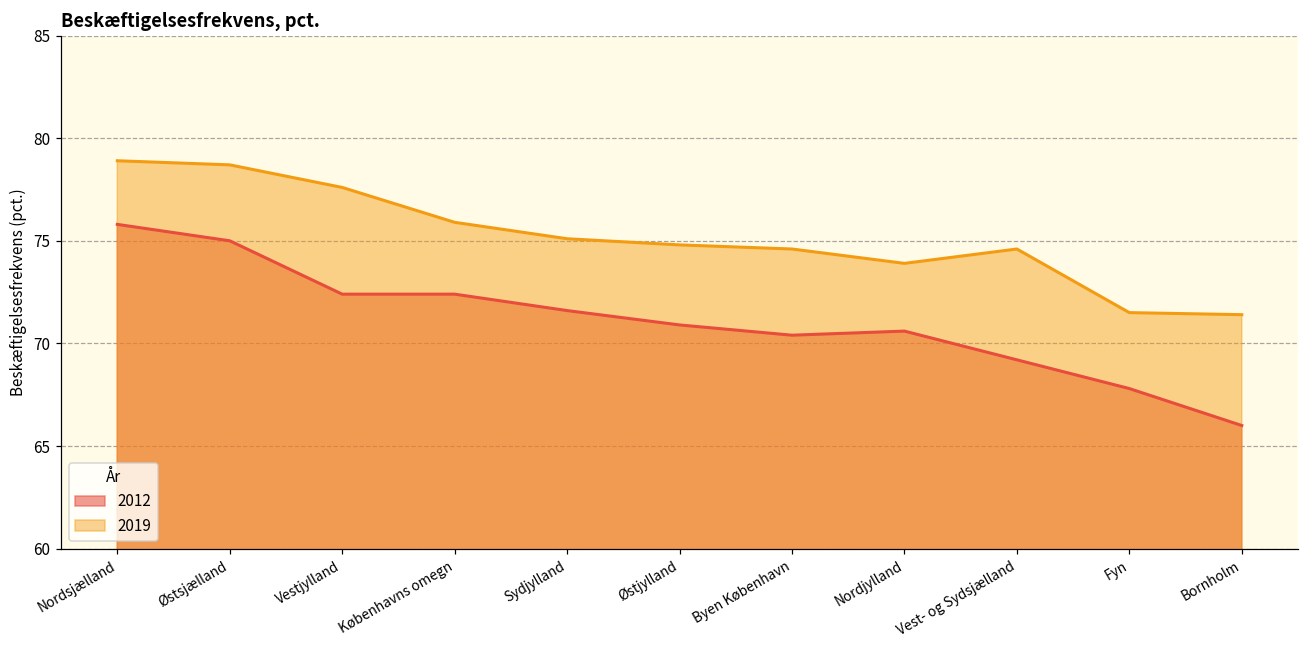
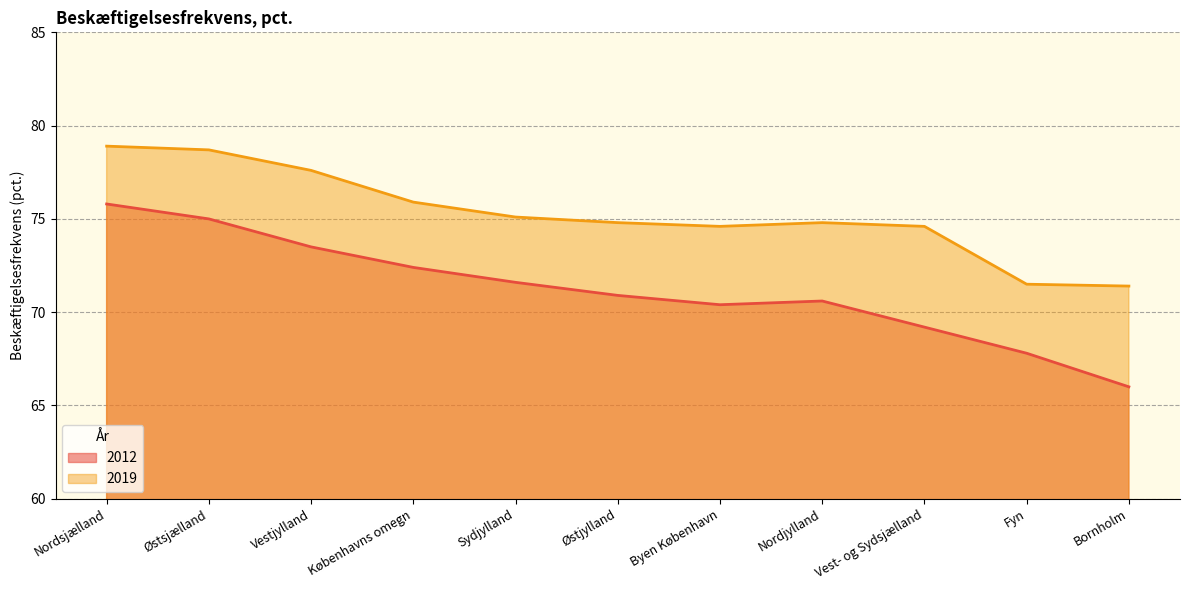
  {
    "2012": {
      "Nordsjælland": 75.8,
      "Østsjælland": 75.0,
-     "Vestjylland": 72.4,
+     "Vestjylland": 73.5,
      "Københavns omegn": 72.4,
      "Sydjylland": 71.6,
      "Østjylland": 70.9,
      "Byen København": 70.4,
      "Nordjylland": 70.6,
      "Vest- og Sydsjælland": 69.2,
      "Fyn": 67.8,
      "Bornholm": 66.0
    },
    "2019": {
      "Nordsjælland": 78.9,
      "Østsjælland": 78.7,
      "Vestjylland": 77.6,
      "Københavns omegn": 75.9,
      "Sydjylland": 75.1,
      "Østjylland": 74.8,
      "Byen København": 74.6,
-     "Nordjylland": 73.9,
+     "Nordjylland": 74.8,
      "Vest- og Sydsjælland": 74.6,
      "Fyn": 71.5,
      "Bornholm": 71.4
    }
  }
